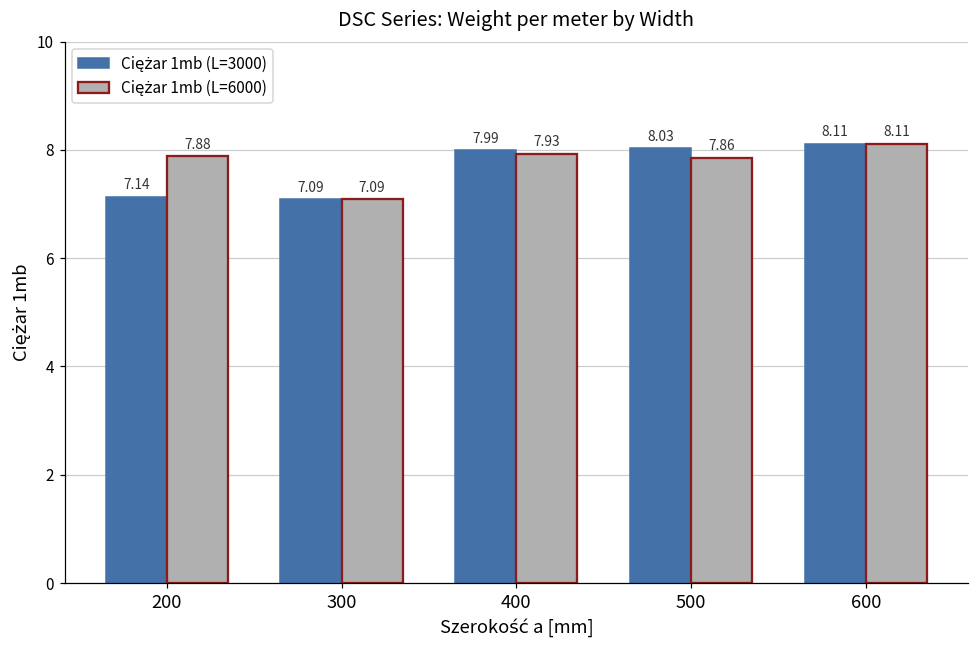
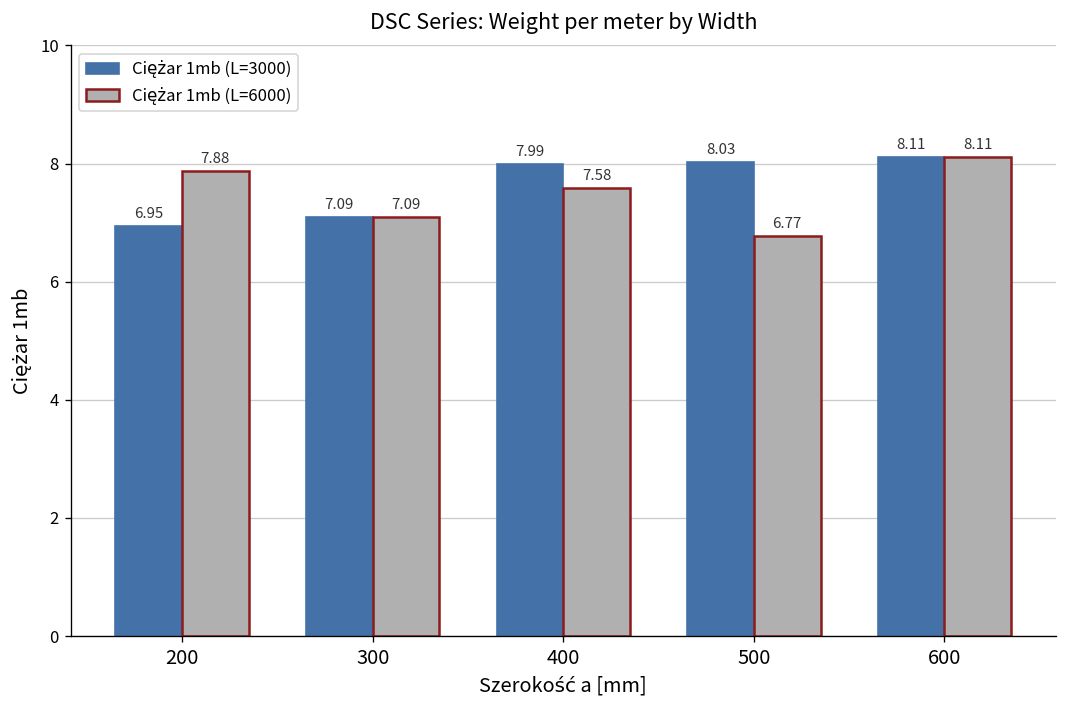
  {
    "Ciężar 1mb (L=3000)": {
-     "200": 7.14,
+     "200": 6.95,
      "300": 7.09,
      "400": 7.99,
      "500": 8.03,
      "600": 8.11
    },
    "Ciężar 1mb (L=6000)": {
      "200": 7.88,
      "300": 7.09,
-     "400": 7.93,
-     "500": 7.86,
+     "400": 7.58,
+     "500": 6.77,
      "600": 8.11
    }
  }
